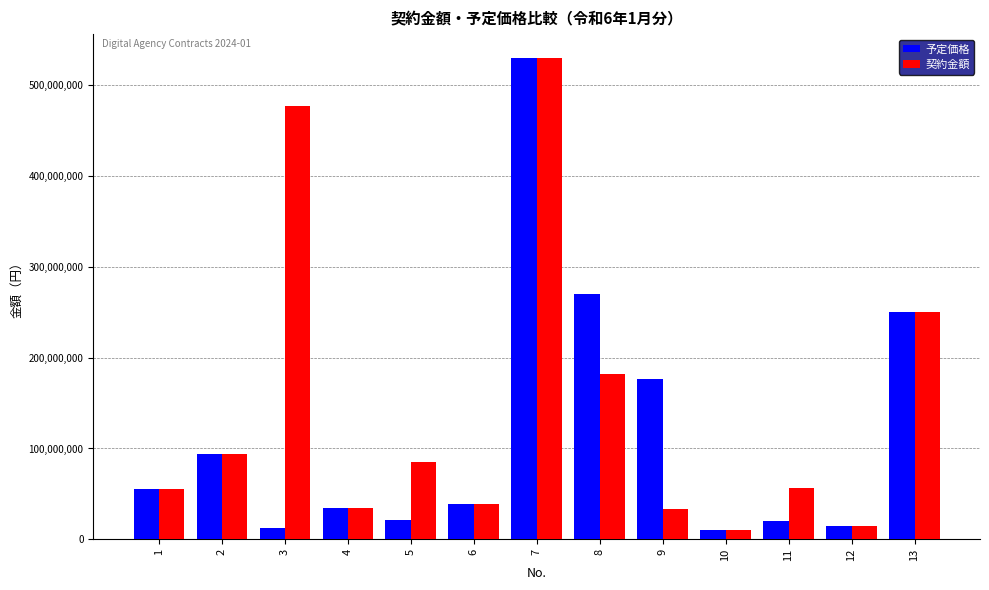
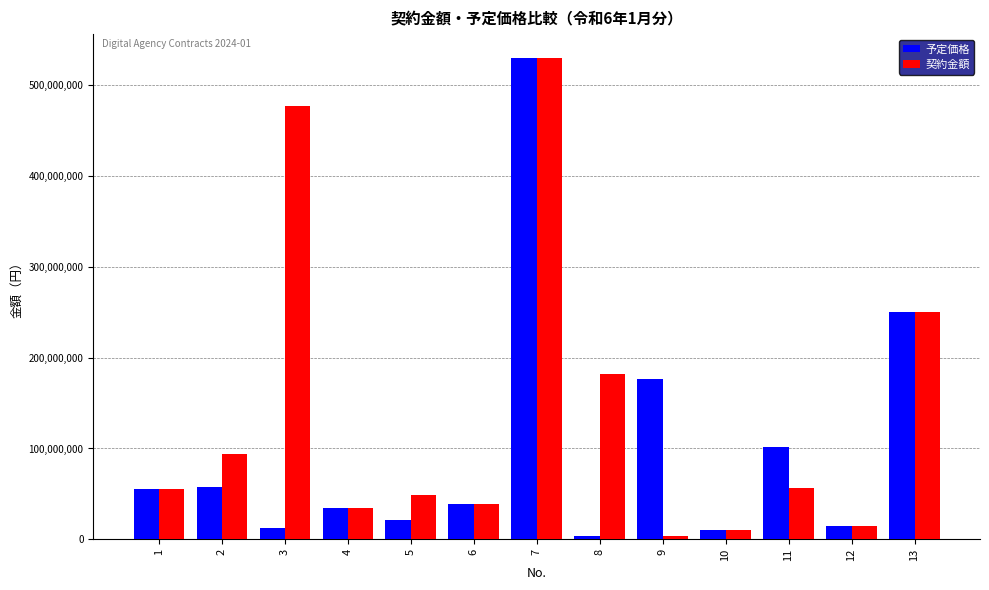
  {
    "予定価格": {
      "1": "50,000,000",
-     "2": "90,000,000",
+     "2": "60,000,000",
      "3": "10,000,000",
      "4": "30,000,000",
      "5": "20,000,000",
      "6": "40,000,000",
      "7": "530,000,000",
-     "8": "270,000,000",
+     "8": "0",
      "9": "180,000,000",
      "10": "10,000,000",
-     "11": "20,000,000",
+     "11": "100,000,000",
      "12": "10,000,000",
      "13": "250,000,000"
    },
    "契約金額": {
      "1": "50,000,000",
      "2": "90,000,000",
      "3": "480,000,000",
      "4": "30,000,000",
-     "5": "80,000,000",
+     "5": "50,000,000",
      "6": "40,000,000",
      "7": "530,000,000",
      "8": "180,000,000",
-     "9": "30,000,000",
+     "9": "0",
      "10": "10,000,000",
      "11": "60,000,000",
      "12": "10,000,000",
      "13": "250,000,000"
    }
  }
